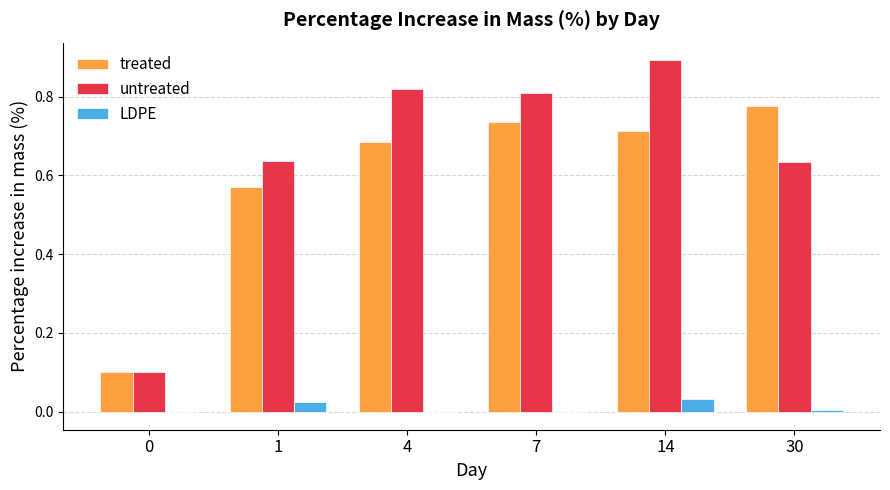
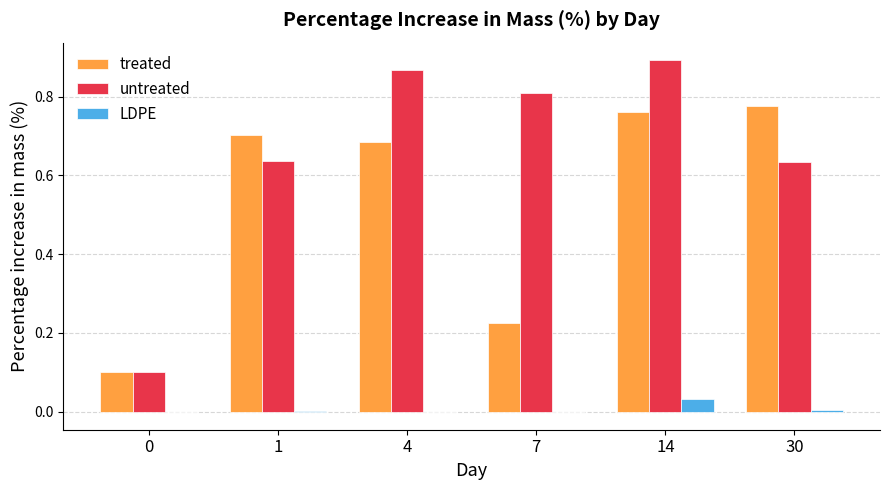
  {
    "treated": {
      "0": 0.10,
-     "1": 0.57,
+     "1": 0.70,
      "4": 0.68,
-     "7": 0.73,
-     "14": 0.71,
+     "7": 0.23,
+     "14": 0.76,
      "30": 0.78
    },
    "untreated": {
      "0": 0.10,
      "1": 0.64,
-     "4": 0.82,
+     "4": 0.87,
      "7": 0.81,
      "14": 0.89,
      "30": 0.63
    },
    "LDPE": {
      "0": 0.00,
-     "1": 0.02,
+     "1": 0.00,
      "14": 0.03
    }
  }
